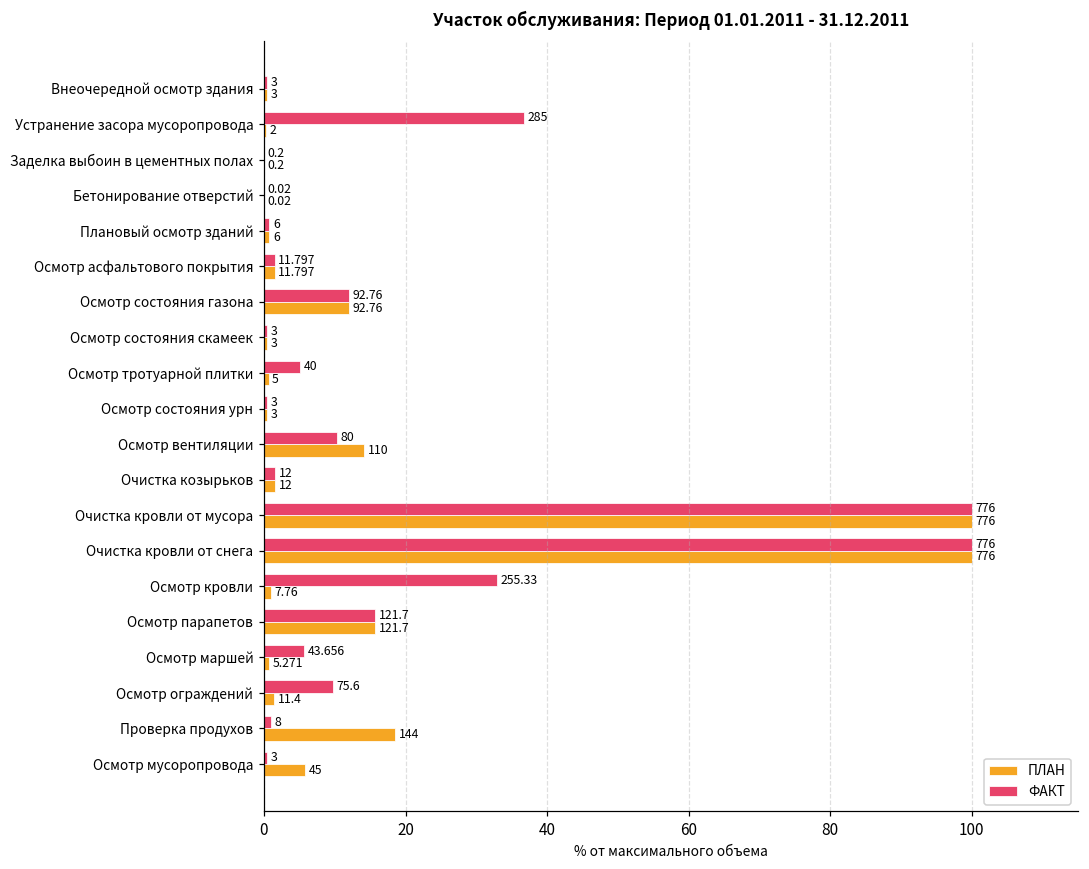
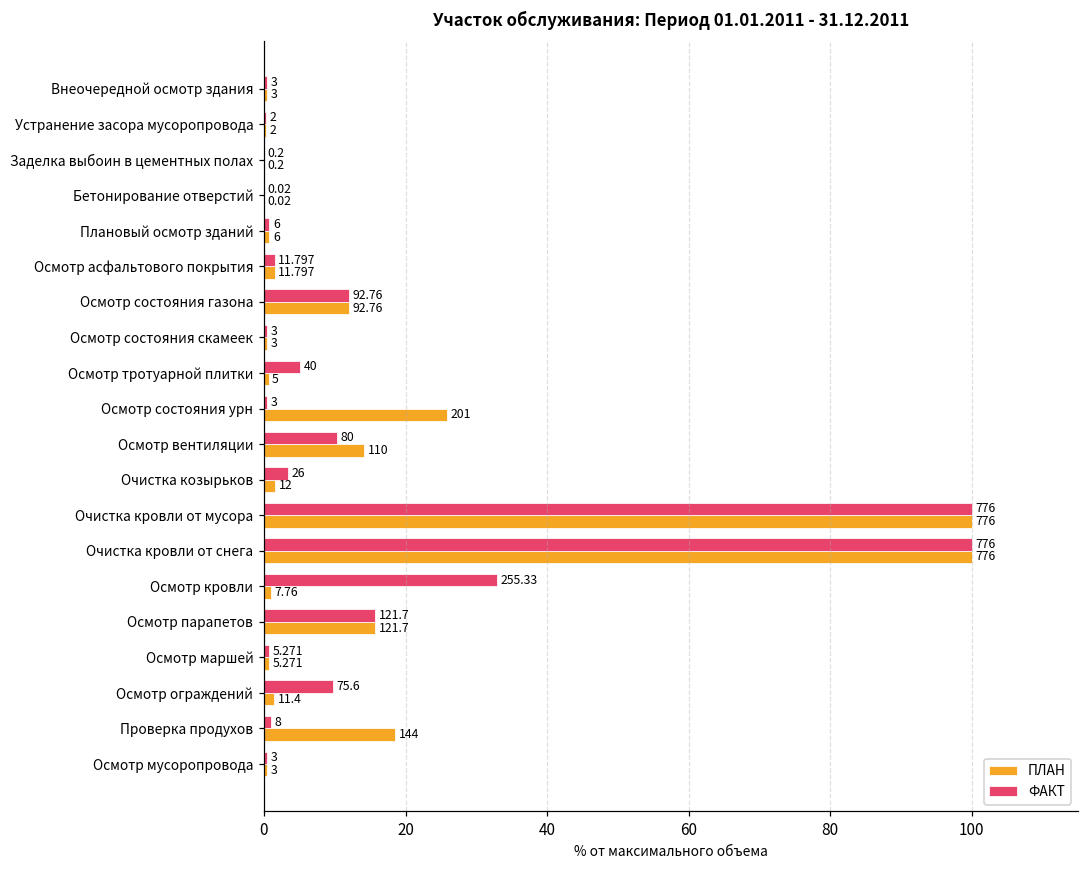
  {
    "ПЛАН": {
-     "Осмотр состояния урн": 3,
-     "Осмотр мусоропровода": 45
+     "Осмотр состояния урн": 201,
+     "Осмотр мусоропровода": 3
    },
    "ФАКТ": {
-     "Устранение засора мусоропровода": 285,
+     "Устранение засора мусоропровода": 2,
      "Осмотр тротуарной плитки": 5,
-     "Очистка козырьков": 12,
-     "Осмотр маршей": 43.656
+     "Очистка козырьков": 26,
+     "Осмотр маршей": 5.271
    }
  }
